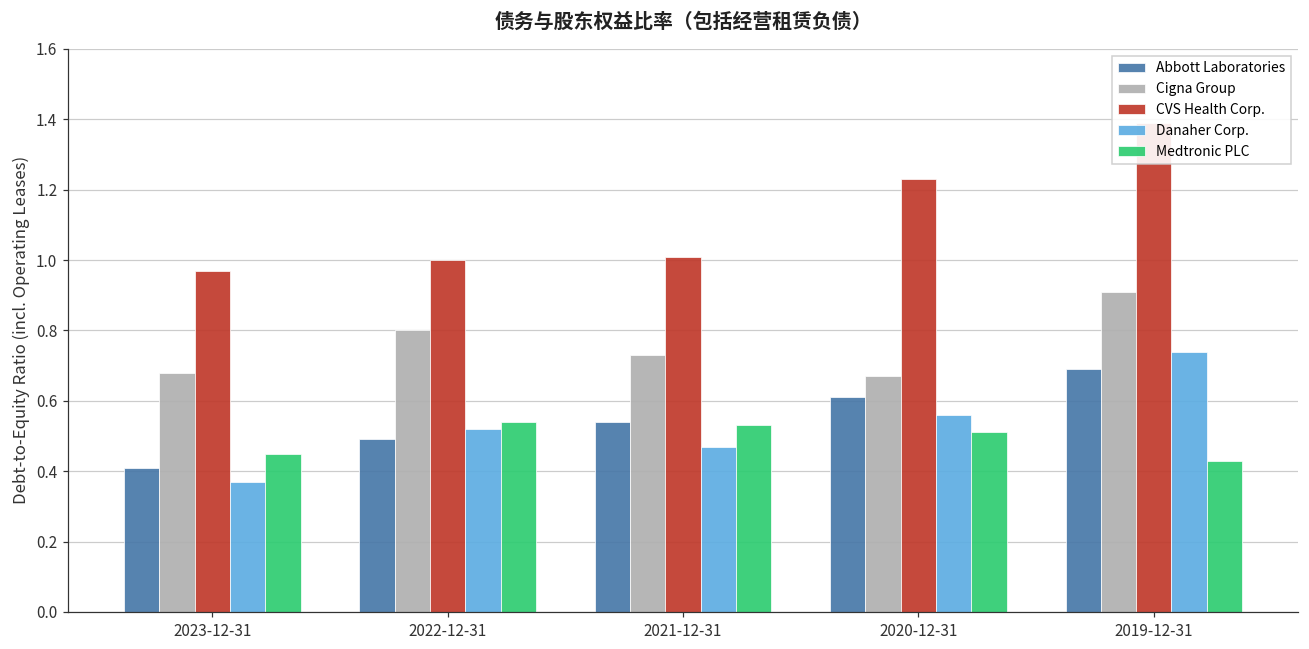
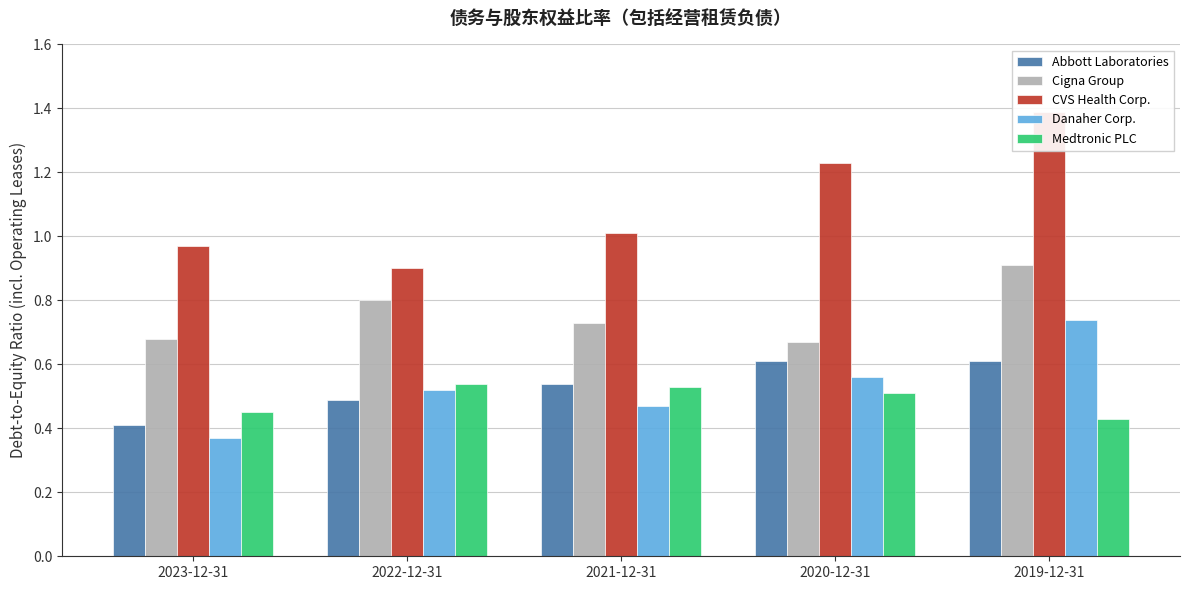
  {
    "Abbott Laboratories": {
      "2023-12-31": 0.41,
      "2022-12-31": 0.49,
      "2021-12-31": 0.54,
      "2020-12-31": 0.61,
-     "2019-12-31": 0.69
+     "2019-12-31": 0.61
    },
    "Cigna Group": {
      "2023-12-31": 0.68,
      "2022-12-31": 0.80,
      "2021-12-31": 0.73,
      "2020-12-31": 0.67,
      "2019-12-31": 0.91
    },
    "CVS Health Corp.": {
      "2023-12-31": 0.97,
-     "2022-12-31": 1.0,
+     "2022-12-31": 0.9,
      "2021-12-31": 1.01,
      "2020-12-31": 1.23
    },
    "Danaher Corp.": {
      "2023-12-31": 0.37,
      "2022-12-31": 0.52,
      "2021-12-31": 0.47,
      "2020-12-31": 0.56,
      "2019-12-31": 0.74
    },
    "Medtronic PLC": {
      "2023-12-31": 0.45,
      "2022-12-31": 0.54,
      "2021-12-31": 0.53,
      "2020-12-31": 0.51,
      "2019-12-31": 0.43
    }
  }
